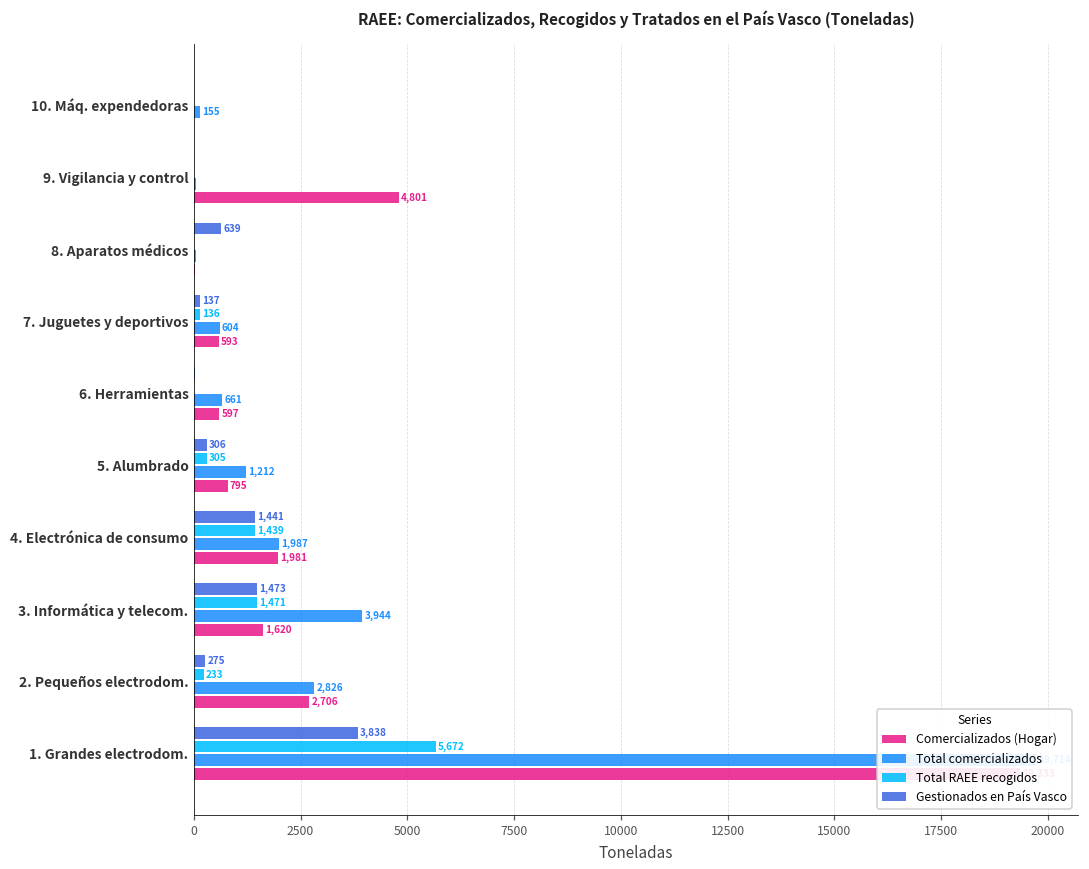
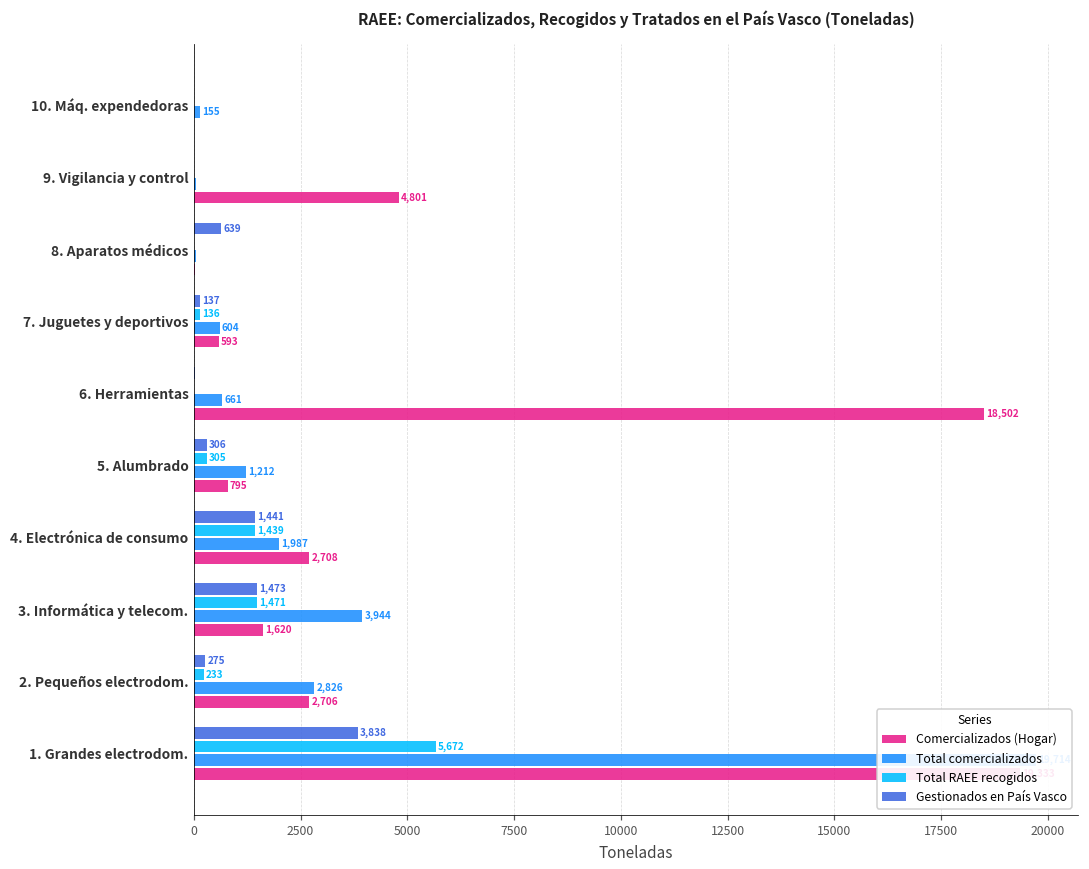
  {
    "Comercializados (Hogar)": {
      "9. Vigilancia y control": "4,801",
      "7. Juguetes y deportivos": "593",
-     "6. Herramientas": "597",
+     "6. Herramientas": "18,502",
      "5. Alumbrado": "795",
-     "4. Electrónica de consumo": "1,981",
+     "4. Electrónica de consumo": "2,708",
      "3. Informática y telecom.": "1,620",
      "2. Pequeños electrodom.": "2,706"
    },
    "Gestionados en País Vasco": {
      "8. Aparatos médicos": "639",
      "7. Juguetes y deportivos": "137",
      "5. Alumbrado": "306",
      "4. Electrónica de consumo": "1,441",
      "3. Informática y telecom.": "1,473",
      "2. Pequeños electrodom.": "275",
      "1. Grandes electrodom.": "3,838"
    }
  }
